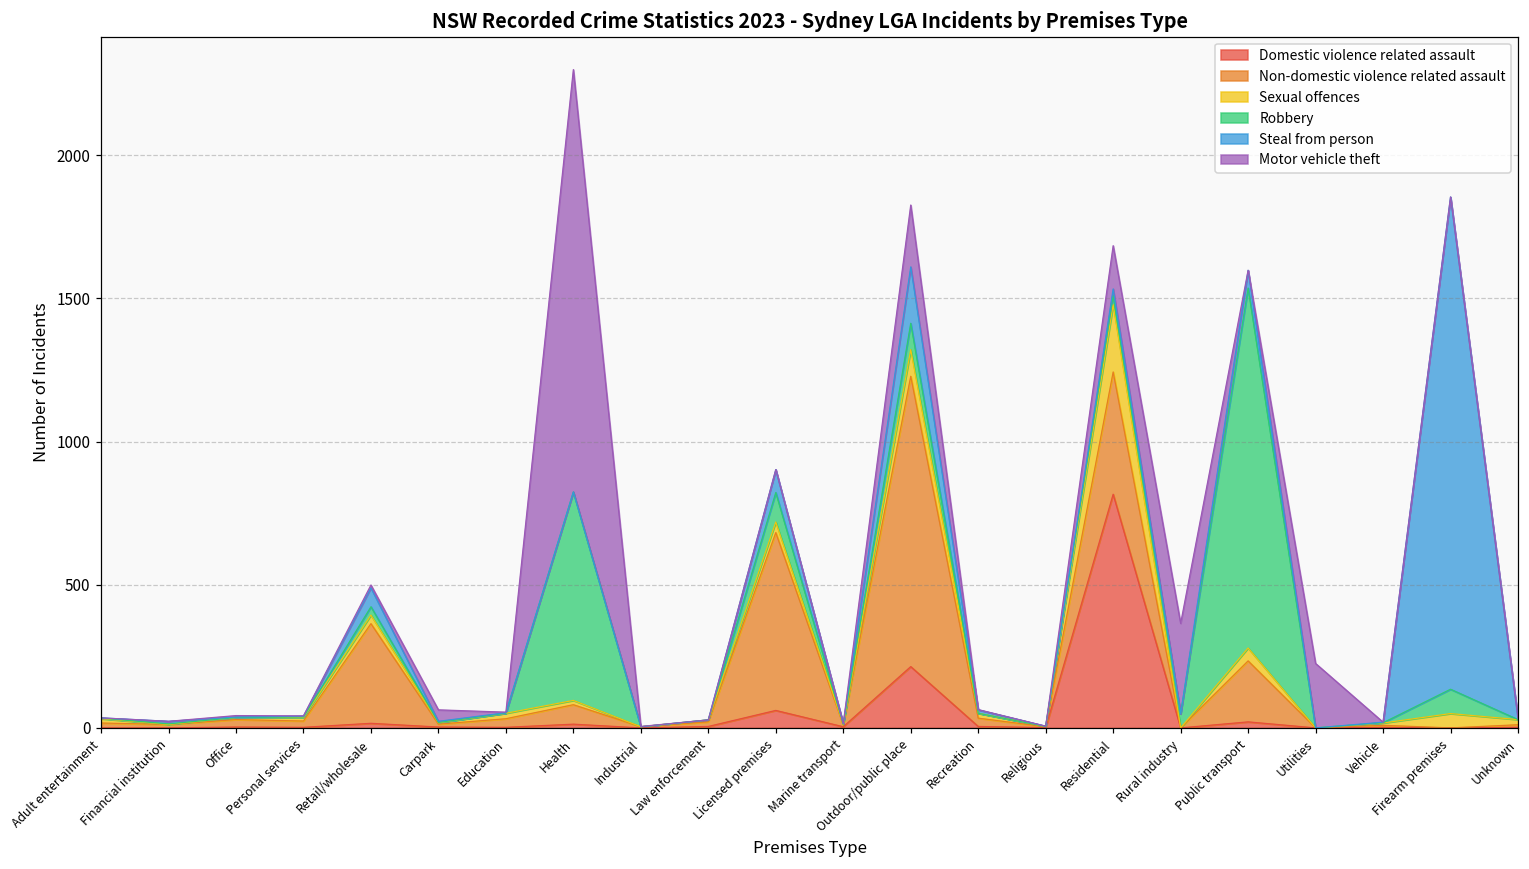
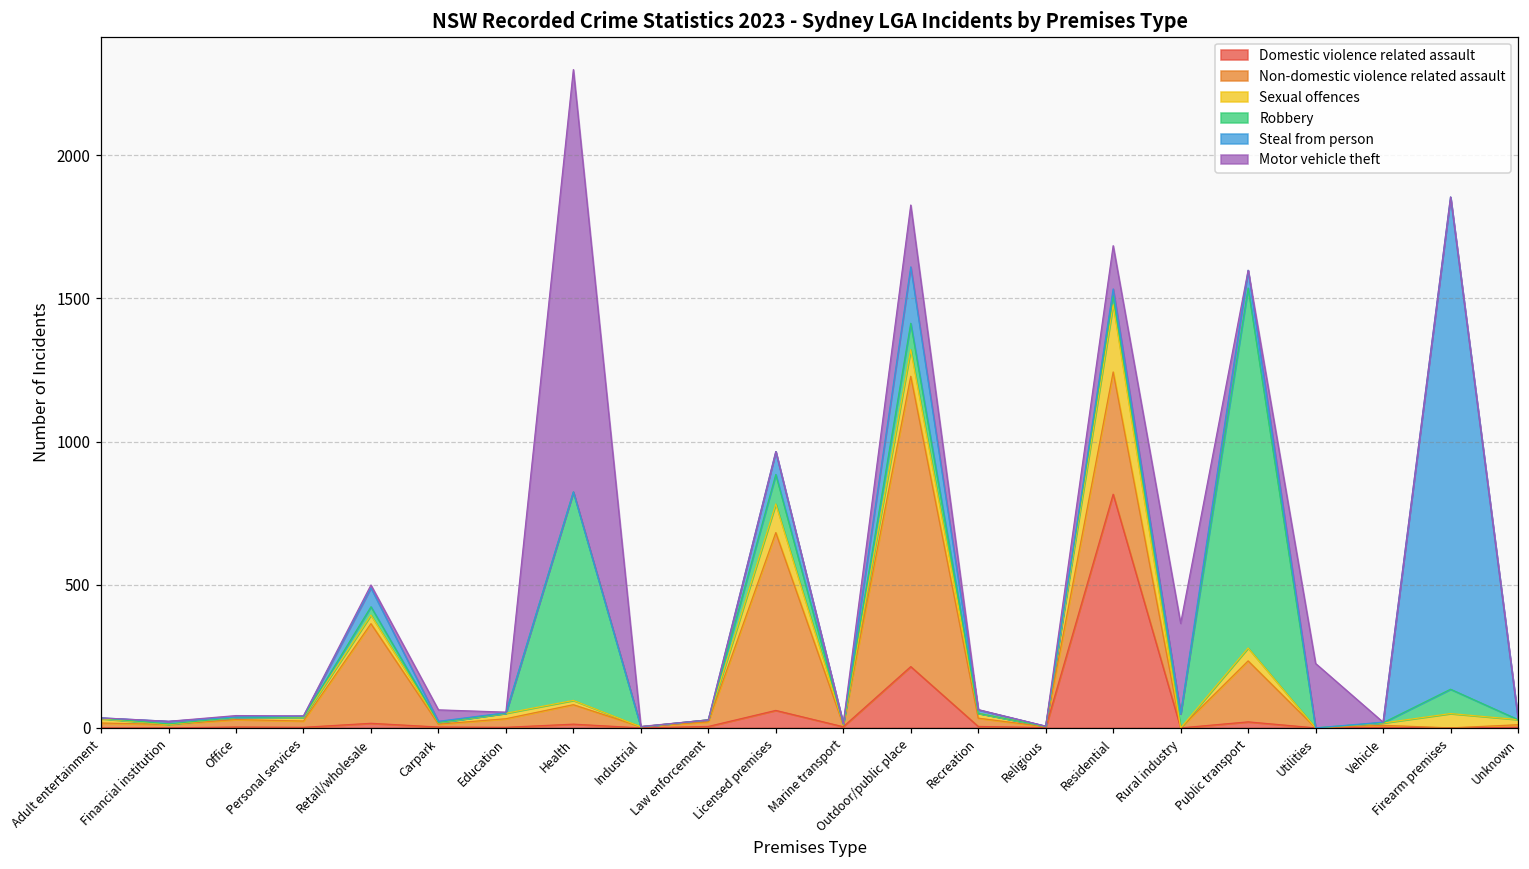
  {
    "Sexual offences": {
      "Retail/wholesale": 30,
      "Health": 20,
-     "Licensed premises": 40,
+     "Licensed premises": 100,
      "Outdoor/public place": 90,
      "Residential": 240,
      "Public transport": 50,
      "Firearm premises": 50
    },
    "Robbery": {
      "Retail/wholesale": 30,
      "Licensed premises": 100,
      "Outdoor/public place": 90,
      "Residential": 30,
      "Public transport": 1260,
      "Firearm premises": 90
    },
    "Steal from person": {
      "Retail/wholesale": 70,
      "Outdoor/public place": 200,
      "Residential": 20
    },
    "Motor vehicle theft": {
      "Retail/wholesale": 10,
      "Carpark": 40,
      "Health": 1480,
      "Outdoor/public place": 220,
      "Residential": 150,
      "Rural industry": 320,
      "Utilities": 230
    }
  }
